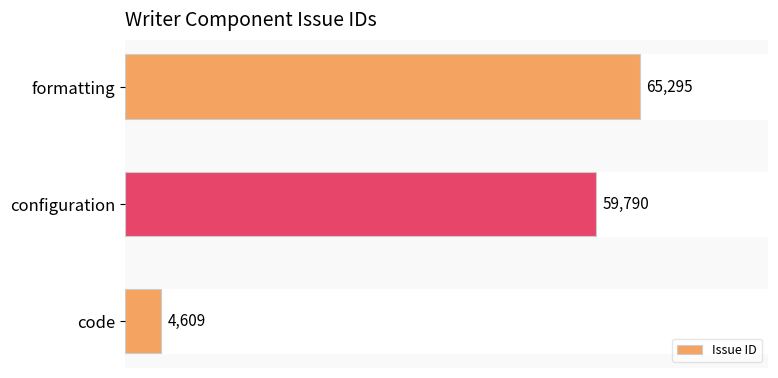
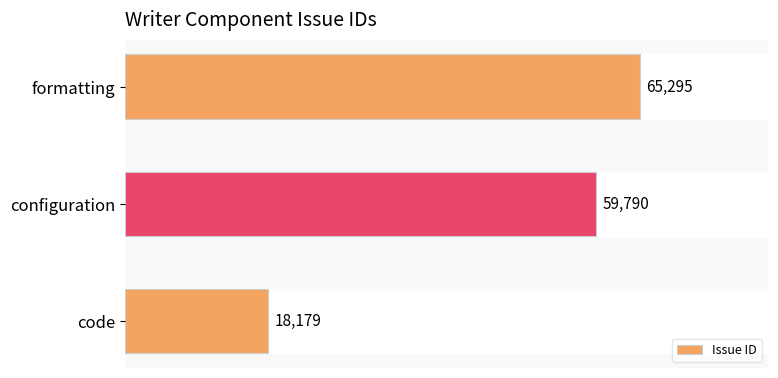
  {
    "formatting": "65,295",
    "configuration": "59,790",
-   "code": "4,609"
+   "code": "18,179"
  }
